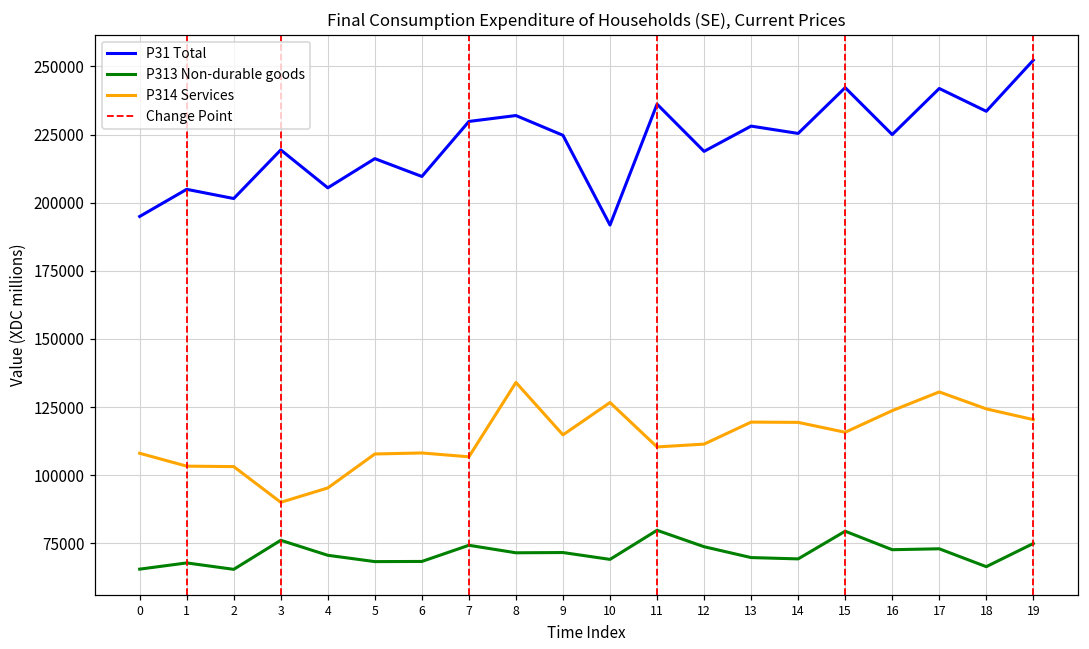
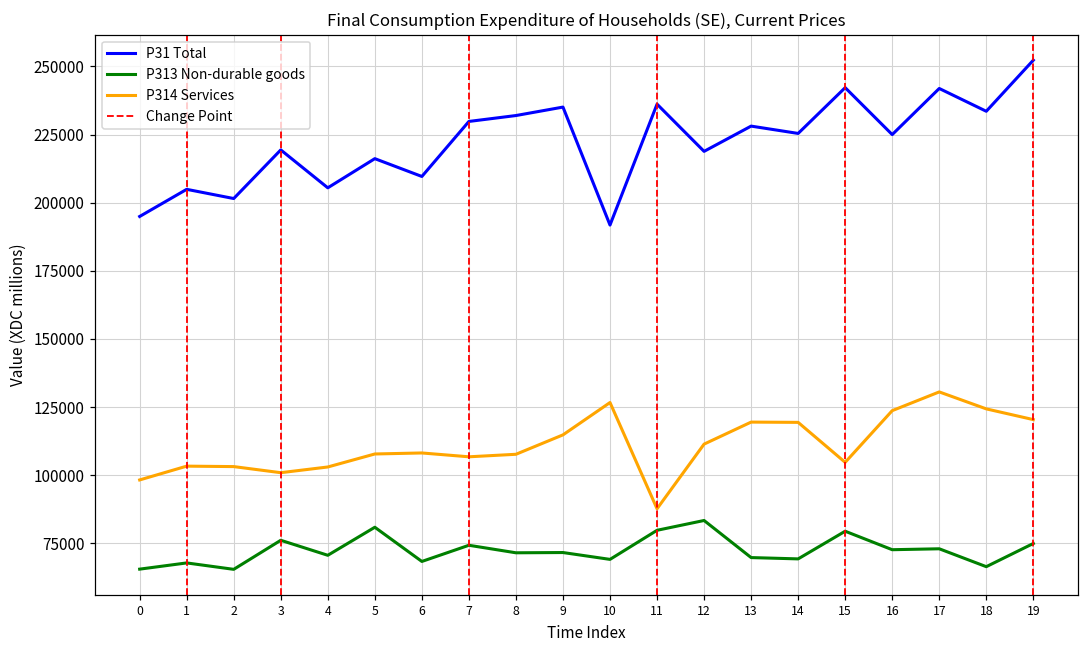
  {
    "P31 Total": {
      "0": 195000,
      "1": 205000,
      "2": 202000,
      "3": 219000,
      "4": 205000,
      "5": 216000,
      "6": 210000,
      "7": 230000,
      "8": 232000,
-     "9": 225000,
+     "9": 235000,
      "10": 192000,
      "11": 236000,
      "12": 219000,
      "13": 228000,
      "14": 225000,
      "15": 242000,
      "16": 225000,
      "17": 242000,
      "18": 234000,
      "19": 252000
    },
    "P313 Non-durable goods": {
      "0": 66000,
      "1": 68000,
      "2": 66000,
      "3": 76000,
      "4": 71000,
-     "5": 68000,
+     "5": 81000,
      "6": 68000,
      "7": 74000,
      "8": 72000,
      "9": 72000,
      "10": 69000,
      "11": 80000,
-     "12": 74000,
+     "12": 83000,
      "13": 70000,
      "14": 69000,
      "15": 79000,
      "16": 73000,
      "17": 73000,
      "18": 66000,
      "19": 75000
    },
    "P314 Services": {
-     "0": 108000,
+     "0": 98000,
      "1": 103000,
      "2": 103000,
-     "3": 90000,
-     "4": 95000,
+     "3": 101000,
+     "4": 103000,
      "5": 108000,
      "6": 108000,
      "7": 107000,
-     "8": 134000,
+     "8": 108000,
      "9": 115000,
      "10": 127000,
-     "11": 110000,
+     "11": 88000,
      "12": 111000,
      "13": 120000,
      "14": 119000,
-     "15": 116000,
+     "15": 105000,
      "16": 124000,
      "17": 131000,
      "18": 124000,
      "19": 120000
    }
  }
